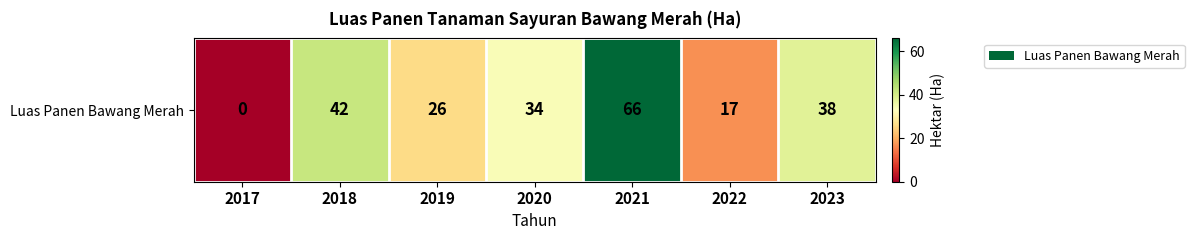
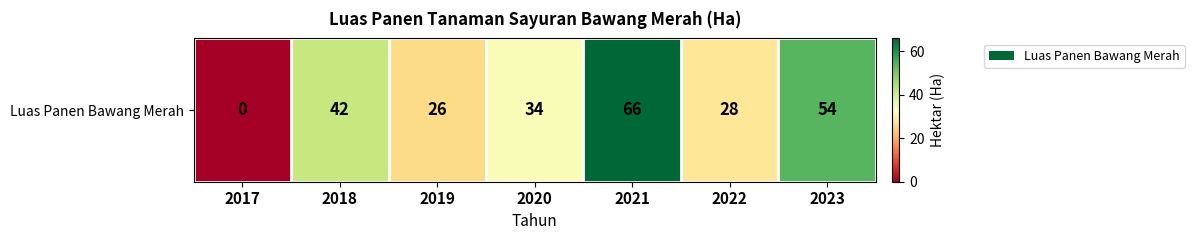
  {
    "Luas Panen Bawang Merah": {
      "2017": 0,
      "2018": 42,
      "2019": 26,
      "2020": 34,
      "2021": 66,
-     "2022": 17,
-     "2023": 38
+     "2022": 28,
+     "2023": 54
    }
  }
